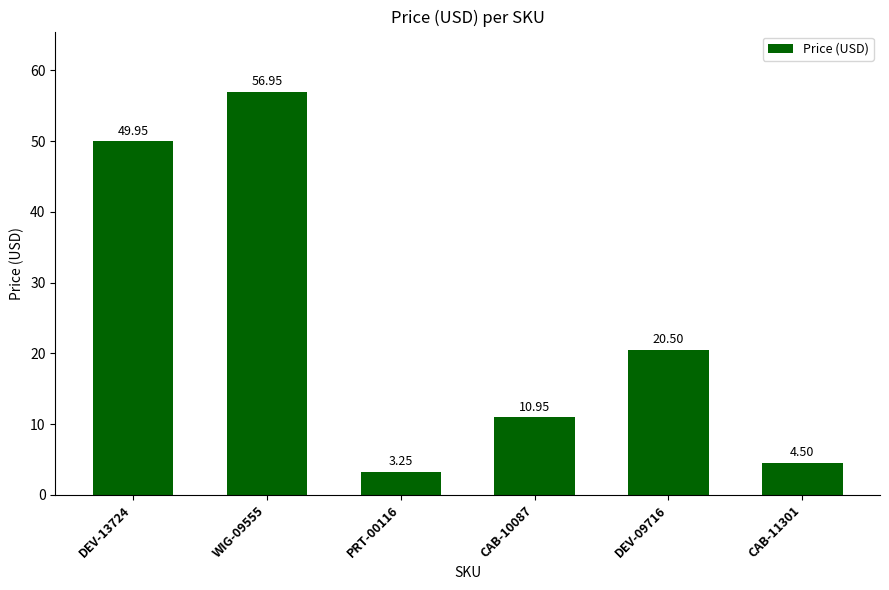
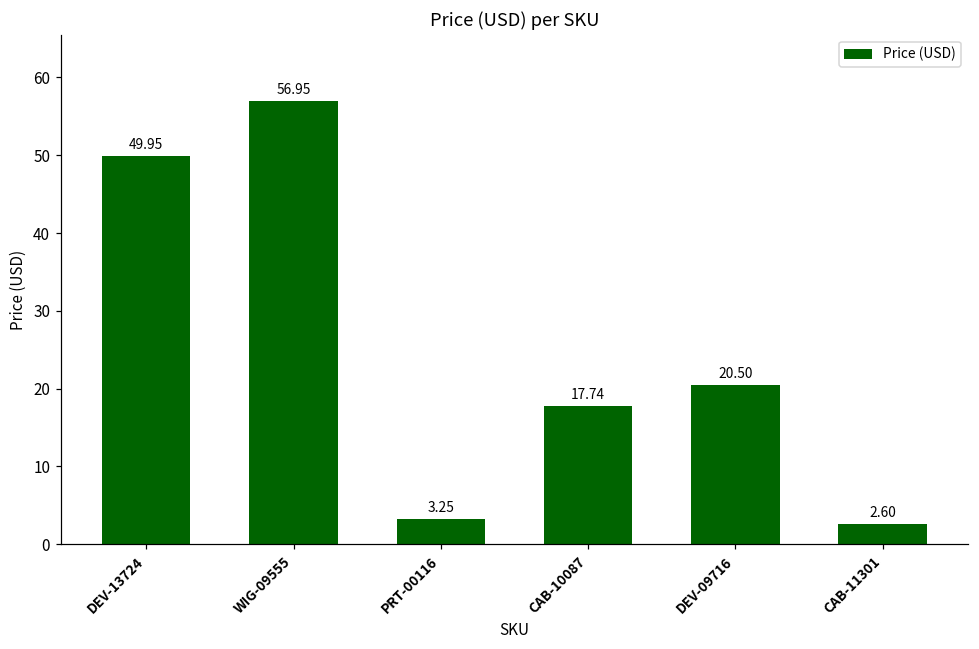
  {
    "DEV-13724": 49.95,
    "WIG-09555": 56.95,
    "PRT-00116": 3.25,
-   "CAB-10087": 10.95,
+   "CAB-10087": 17.74,
    "DEV-09716": 20.50,
-   "CAB-11301": 4.50
+   "CAB-11301": 2.60
  }
